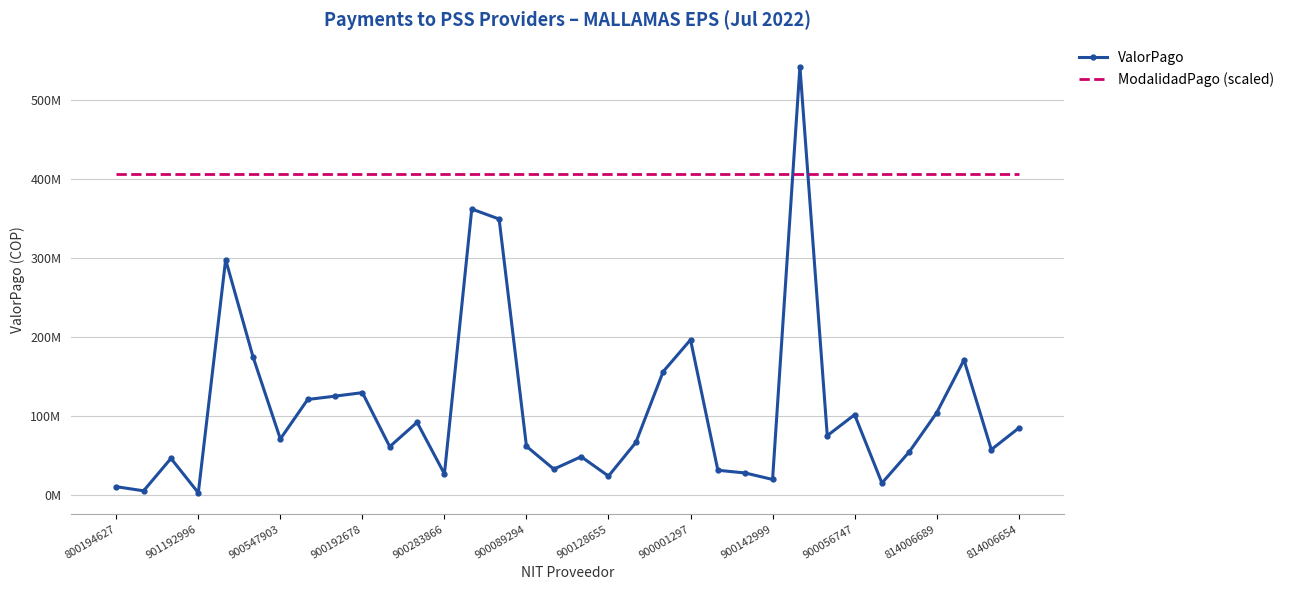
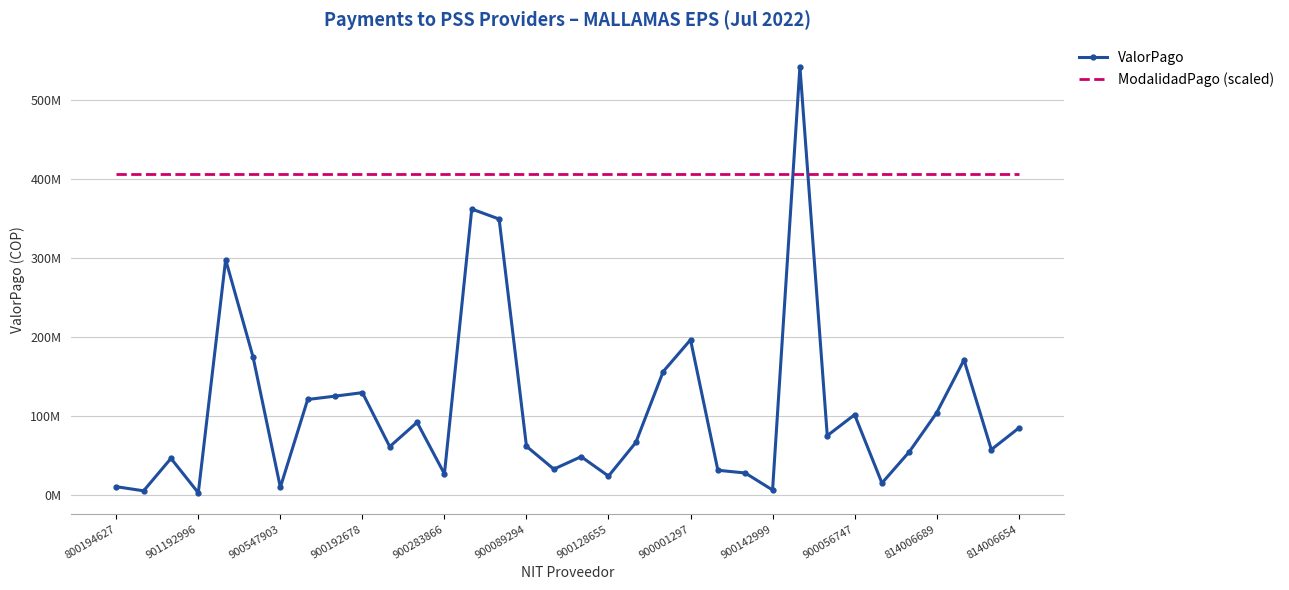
  {
    "ValorPago": {
      "800194627": 10000000,
      "901192996": 0,
-     "900547903": 70000000,
+     "900547903": 10000000,
      "900192678": 130000000,
      "900283866": 30000000,
      "900089294": 60000000,
      "900128655": 20000000,
      "900001297": 200000000,
-     "900142999": 20000000,
+     "900142999": 10000000,
      "900056747": 100000000,
      "814006689": 100000000,
      "814006654": 80000000
    },
    "ModalidadPago (scaled)": {
      "800194627": 410000000,
      "901192996": 410000000,
      "900547903": 410000000,
      "900192678": 410000000,
      "900283866": 410000000,
      "900089294": 410000000,
      "900128655": 410000000,
      "900001297": 410000000,
      "900142999": 410000000,
      "900056747": 410000000,
      "814006689": 410000000,
      "814006654": 410000000
    }
  }
